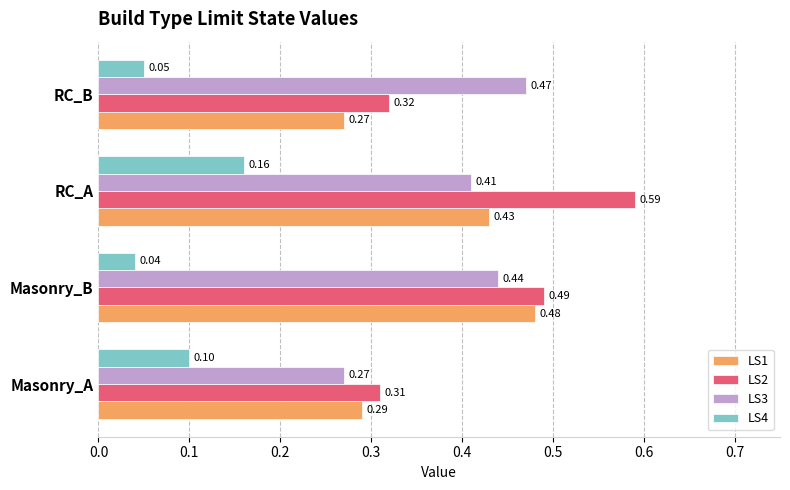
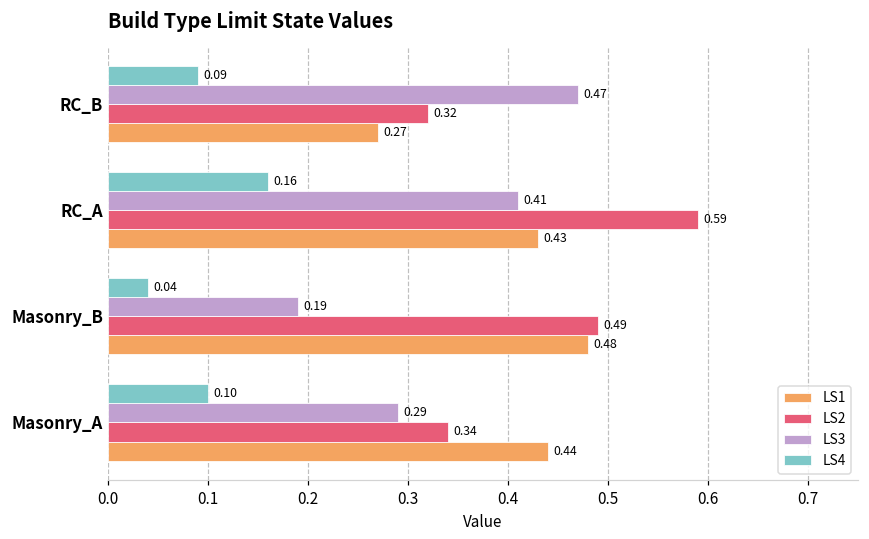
  {
    "LS1": {
      "RC_B": 0.27,
      "RC_A": 0.43,
      "Masonry_B": 0.48,
-     "Masonry_A": 0.29
+     "Masonry_A": 0.44
    },
    "LS2": {
      "RC_B": 0.32,
      "RC_A": 0.59,
      "Masonry_B": 0.49,
-     "Masonry_A": 0.31
+     "Masonry_A": 0.34
    },
    "LS3": {
      "RC_B": 0.47,
      "RC_A": 0.41,
-     "Masonry_B": 0.44,
-     "Masonry_A": 0.27
+     "Masonry_B": 0.19,
+     "Masonry_A": 0.29
    },
    "LS4": {
-     "RC_B": 0.05,
+     "RC_B": 0.09,
      "RC_A": 0.16,
      "Masonry_B": 0.04,
      "Masonry_A": 0.10
    }
  }
